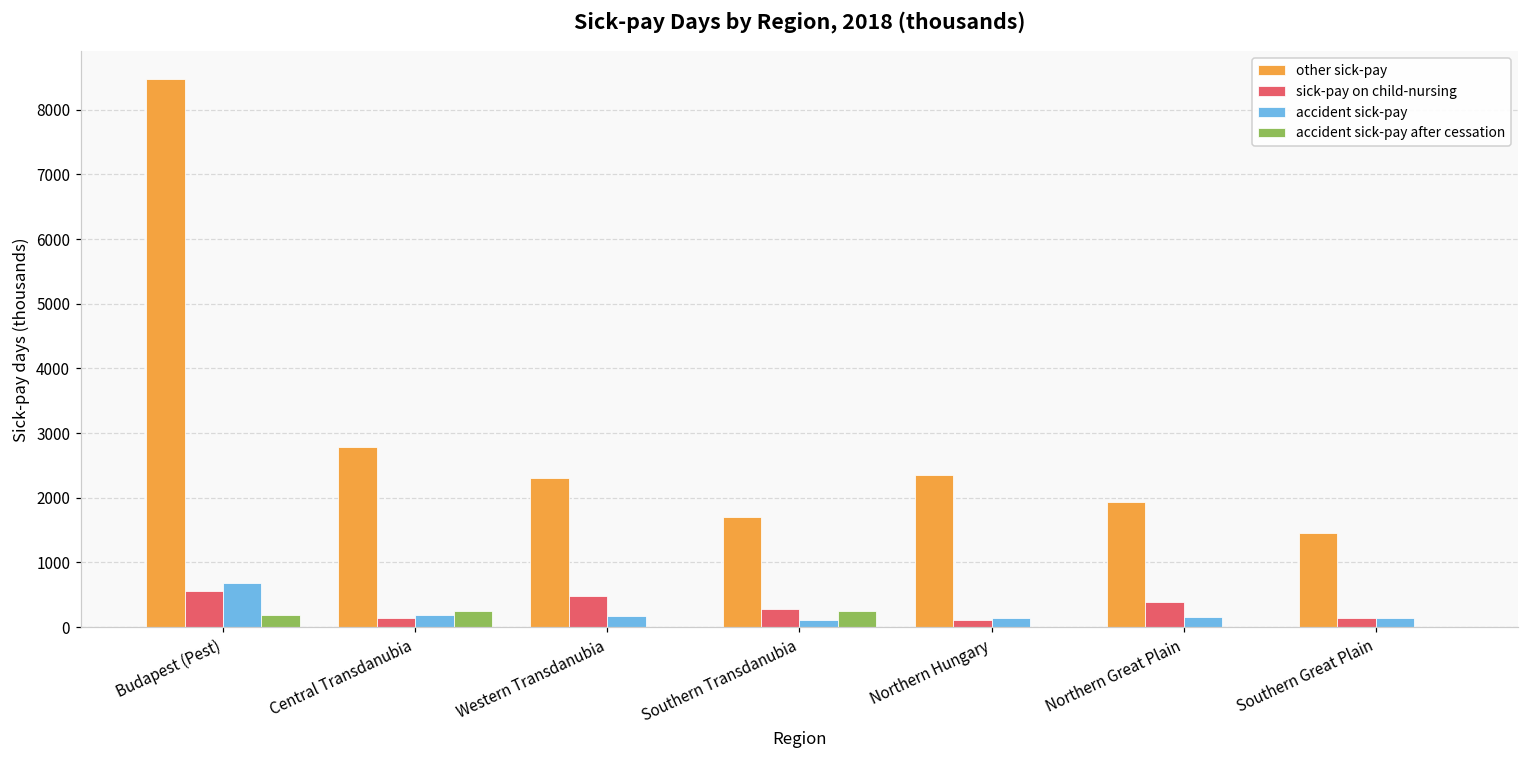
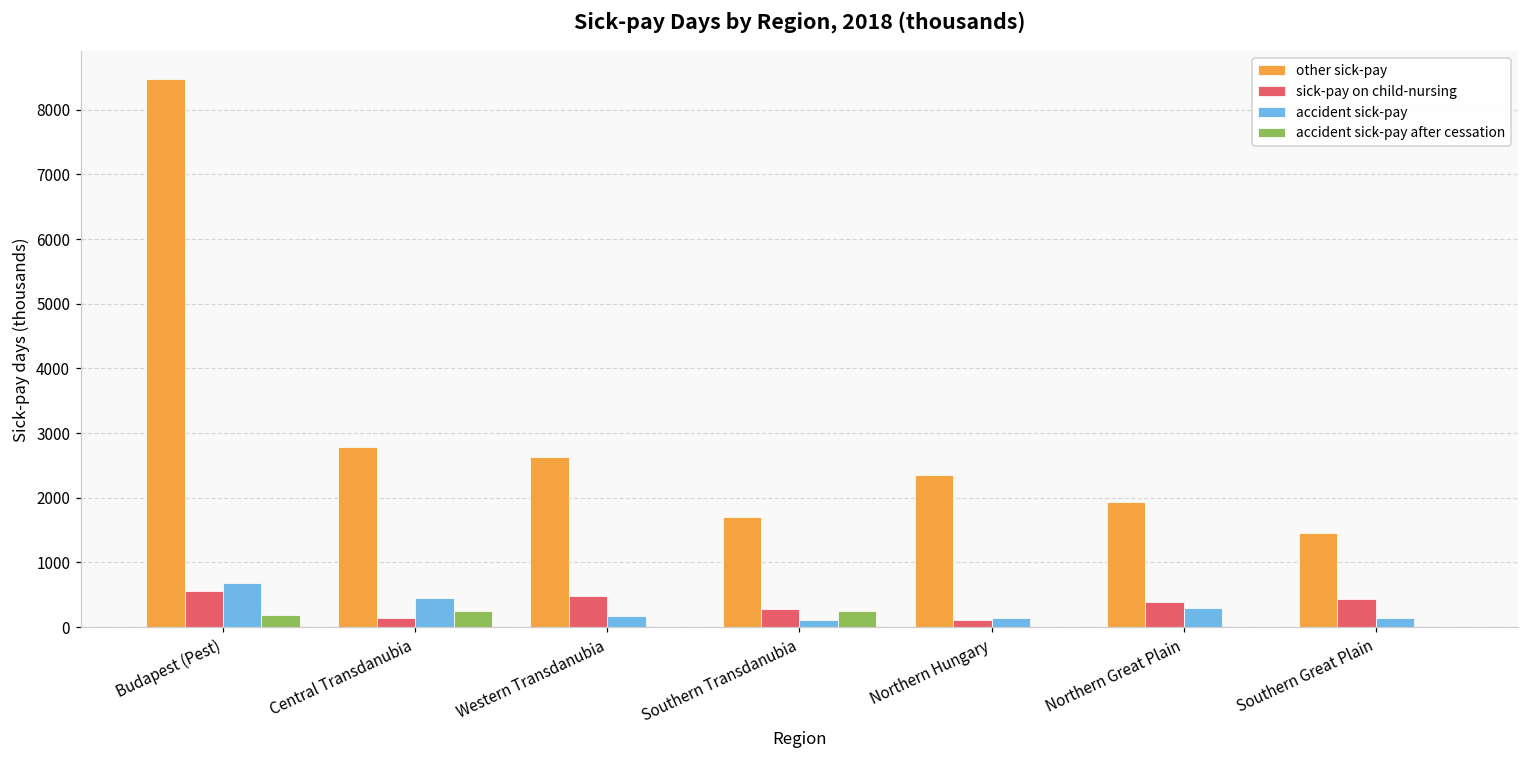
  {
    "other sick-pay": {
      "Budapest (Pest)": 8500,
      "Central Transdanubia": 2800,
-     "Western Transdanubia": 2300,
+     "Western Transdanubia": 2600,
      "Southern Transdanubia": 1700,
      "Northern Hungary": 2300,
      "Northern Great Plain": 1900,
      "Southern Great Plain": 1500
    },
    "sick-pay on child-nursing": {
      "Budapest (Pest)": 600,
      "Central Transdanubia": 100,
      "Western Transdanubia": 500,
      "Southern Transdanubia": 300,
      "Northern Hungary": 100,
      "Northern Great Plain": 400,
-     "Southern Great Plain": 100
+     "Southern Great Plain": 400
    },
    "accident sick-pay": {
      "Budapest (Pest)": 700,
-     "Central Transdanubia": 200,
+     "Central Transdanubia": 400,
      "Western Transdanubia": 200,
      "Southern Transdanubia": 100,
      "Northern Hungary": 100,
-     "Northern Great Plain": 200,
+     "Northern Great Plain": 300,
      "Southern Great Plain": 100
    },
    "accident sick-pay after cessation": {
      "Budapest (Pest)": 200,
      "Central Transdanubia": 300,
      "Southern Transdanubia": 200
    }
  }
